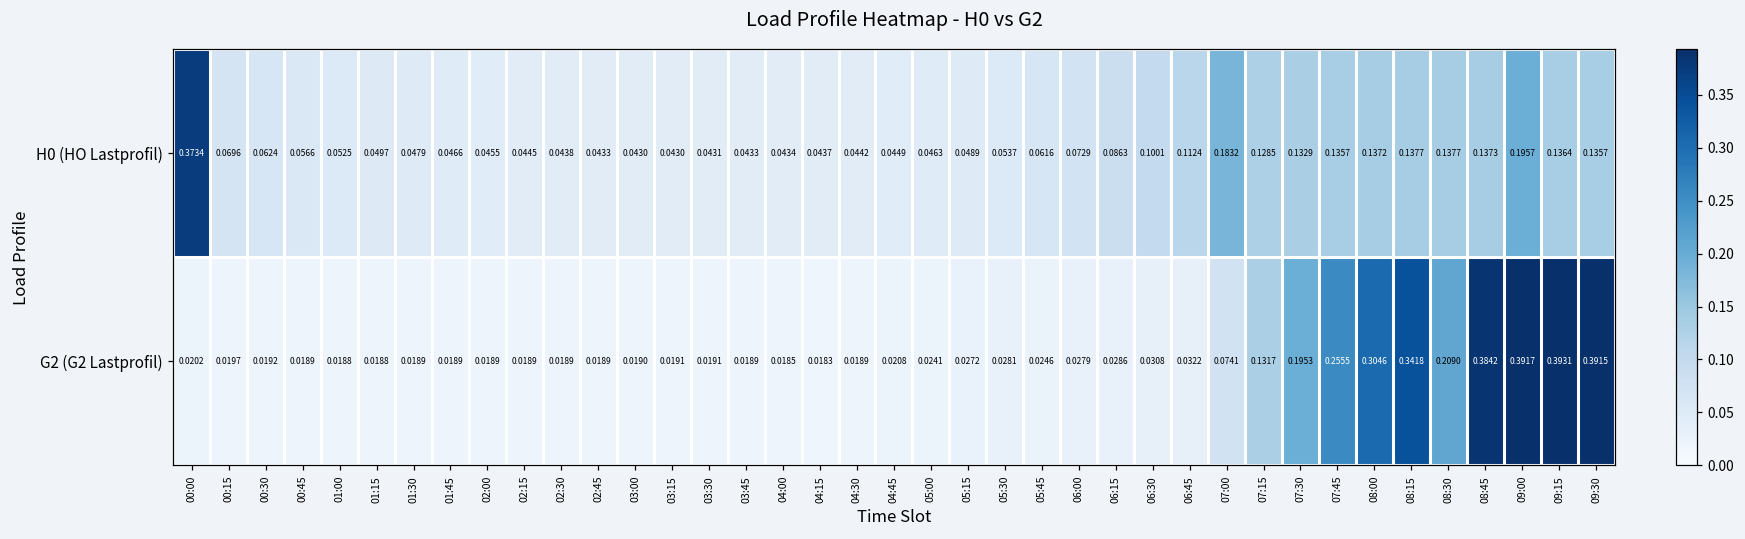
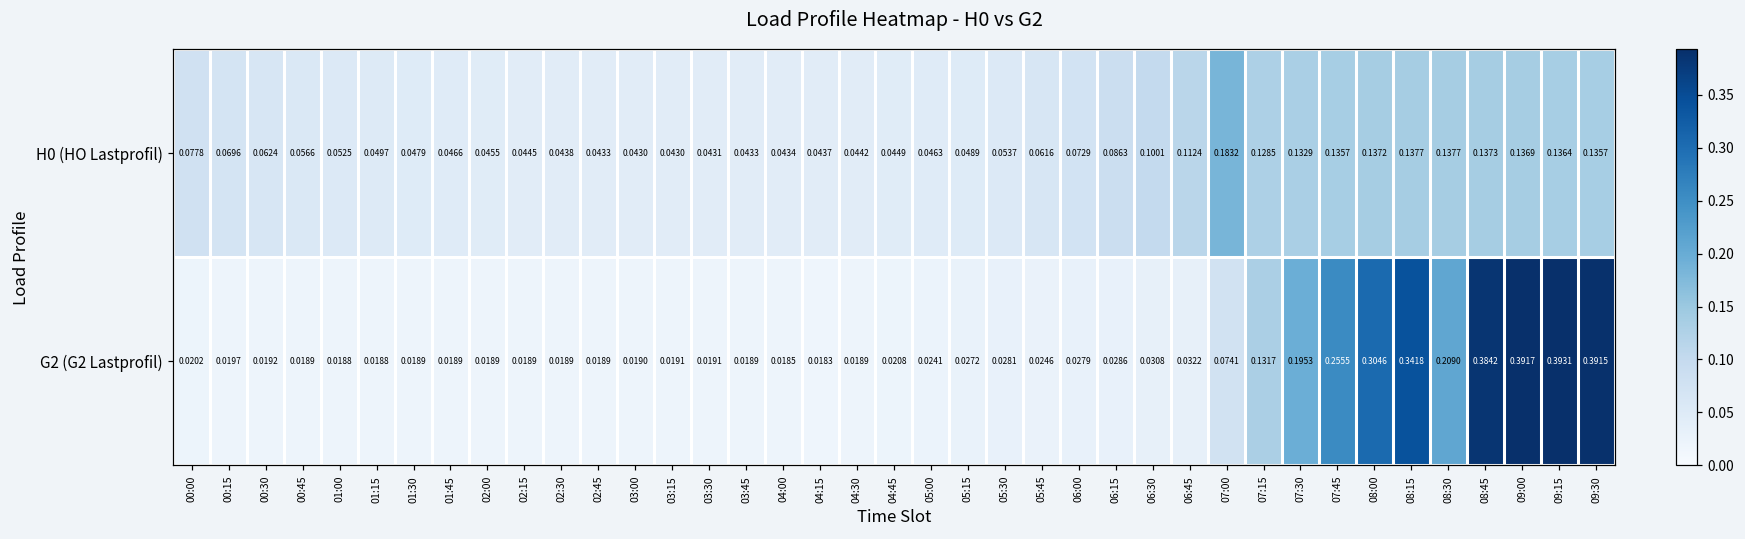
  {
    "H0 (HO Lastprofil)": {
-     "00:00": 0.3734,
+     "00:00": 0.0778,
      "00:15": 0.0696,
      "00:30": 0.0624,
      "00:45": 0.0566,
      "01:00": 0.0525,
      "01:15": 0.0497,
      "01:30": 0.0479,
      "01:45": 0.0466,
      "02:00": 0.0455,
      "02:15": 0.0445,
      "02:30": 0.0438,
      "02:45": 0.0433,
      "03:00": 0.0430,
      "03:15": 0.0430,
      "03:30": 0.0431,
      "03:45": 0.0433,
      "04:00": 0.0434,
      "04:15": 0.0437,
      "04:30": 0.0442,
      "04:45": 0.0449,
      "05:00": 0.0463,
      "05:15": 0.0489,
      "05:30": 0.0537,
      "05:45": 0.0616,
      "06:00": 0.0729,
      "06:15": 0.0863,
      "06:30": 0.1001,
      "06:45": 0.1124,
      "07:00": 0.1832,
      "07:15": 0.1285,
      "07:30": 0.1329,
      "07:45": 0.1357,
      "08:00": 0.1372,
      "08:15": 0.1377,
      "08:30": 0.1377,
      "08:45": 0.1373,
-     "09:00": 0.1957,
+     "09:00": 0.1369,
      "09:15": 0.1364,
      "09:30": 0.1357
    },
    "G2 (G2 Lastprofil)": {
      "00:00": 0.0202,
      "00:15": 0.0197,
      "00:30": 0.0192,
      "00:45": 0.0189,
      "01:00": 0.0188,
      "01:15": 0.0188,
      "01:30": 0.0189,
      "01:45": 0.0189,
      "02:00": 0.0189,
      "02:15": 0.0189,
      "02:30": 0.0189,
      "02:45": 0.0189,
      "03:00": 0.0190,
      "03:15": 0.0191,
      "03:30": 0.0191,
      "03:45": 0.0189,
      "04:00": 0.0185,
      "04:15": 0.0183,
      "04:30": 0.0189,
      "04:45": 0.0208,
      "05:00": 0.0241,
      "05:15": 0.0272,
      "05:30": 0.0281,
      "05:45": 0.0246,
      "06:00": 0.0279,
      "06:15": 0.0286,
      "06:30": 0.0308,
      "06:45": 0.0322,
      "07:00": 0.0741,
      "07:15": 0.1317,
      "07:30": 0.1953,
      "07:45": 0.2555,
      "08:00": 0.3046,
      "08:15": 0.3418,
      "08:30": 0.2090,
      "08:45": 0.3842,
      "09:00": 0.3917,
      "09:15": 0.3931,
      "09:30": 0.3915
    }
  }
